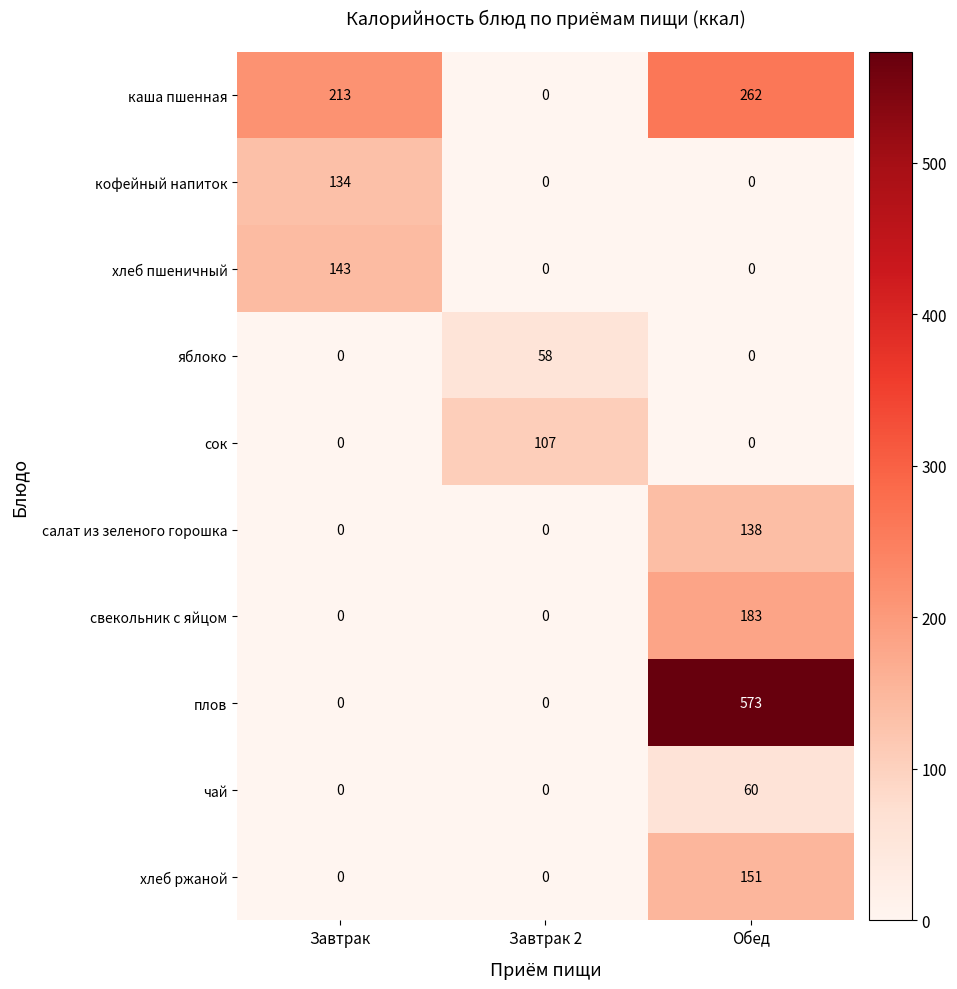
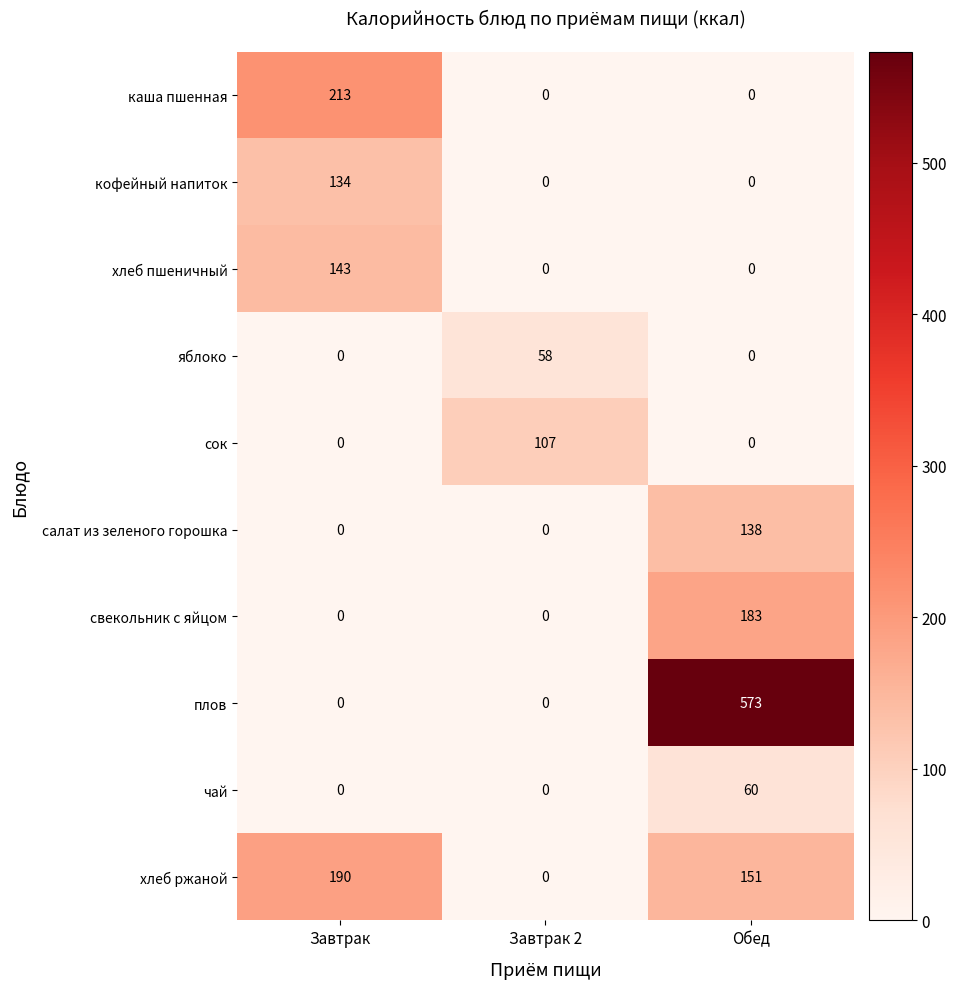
  {
    "каша пшенная": {
      "Завтрак": 213,
      "Завтрак 2": 0,
-     "Обед": 262
+     "Обед": 0
    },
    "кофейный напиток": {
      "Завтрак": 134,
      "Завтрак 2": 0,
      "Обед": 0
    },
    "хлеб пшеничный": {
      "Завтрак": 143,
      "Завтрак 2": 0,
      "Обед": 0
    },
    "яблоко": {
      "Завтрак": 0,
      "Завтрак 2": 58,
      "Обед": 0
    },
    "сок": {
      "Завтрак": 0,
      "Завтрак 2": 107,
      "Обед": 0
    },
    "салат из зеленого горошка": {
      "Завтрак": 0,
      "Завтрак 2": 0,
      "Обед": 138
    },
    "свекольник с яйцом": {
      "Завтрак": 0,
      "Завтрак 2": 0,
      "Обед": 183
    },
    "плов": {
      "Завтрак": 0,
      "Завтрак 2": 0,
      "Обед": 573
    },
    "чай": {
      "Завтрак": 0,
      "Завтрак 2": 0,
      "Обед": 60
    },
    "хлеб ржаной": {
-     "Завтрак": 0,
+     "Завтрак": 190,
      "Завтрак 2": 0,
      "Обед": 151
    }
  }
